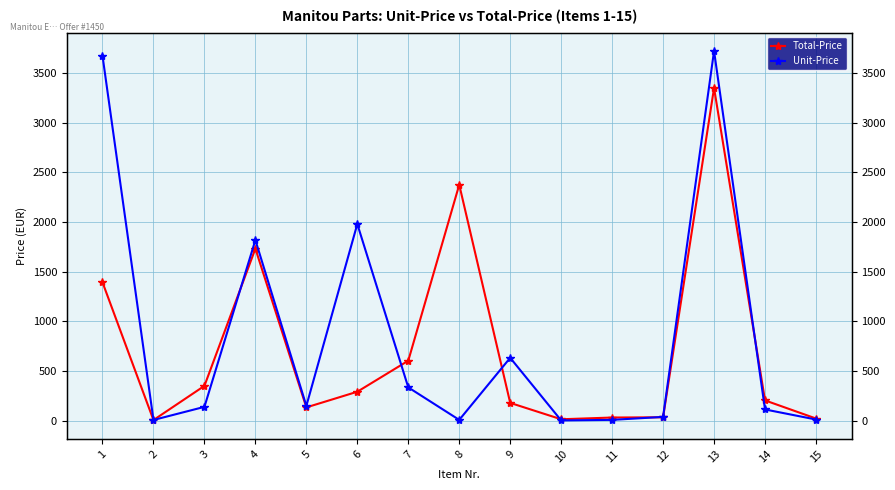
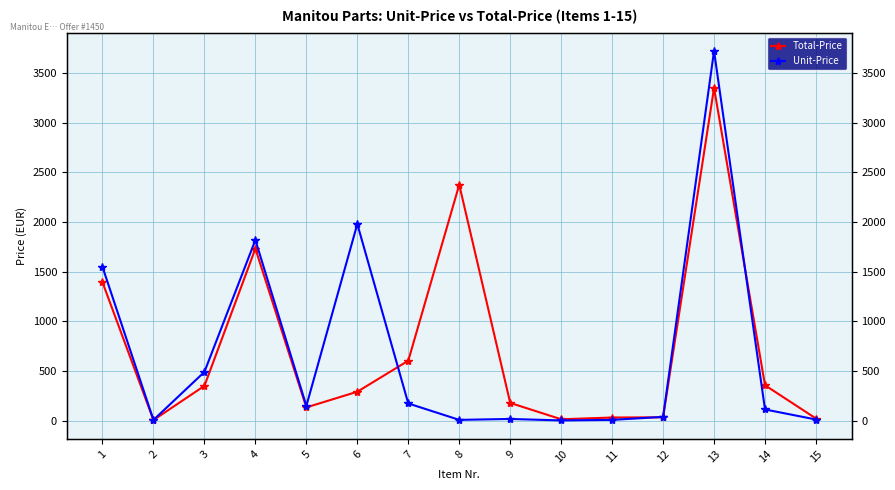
  {
    "Total-Price": {
      "1": 1400,
      "3": 400,
      "4": 1700,
      "6": 300,
      "7": 600,
      "8": 2400,
      "9": 200,
      "13": 3300,
-     "14": 200
+     "14": 400
    },
    "Unit-Price": {
-     "1": 3700,
-     "3": 100,
+     "1": 1500,
+     "3": 500,
      "4": 1800,
      "6": 2000,
-     "7": 300,
+     "7": 200,
      "8": 0,
-     "9": 600,
+     "9": 0,
      "13": 3700,
      "14": 100
    }
  }
